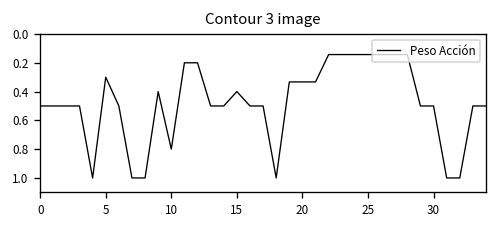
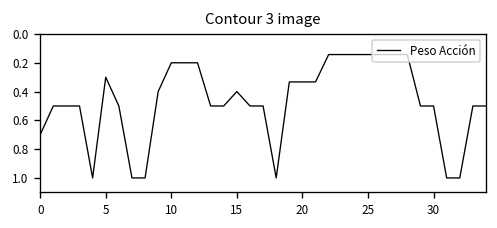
  {
-   "0": 0.5,
+   "0": 0.7,
    "5": 0.3,
-   "10": 0.8,
+   "10": 0.2,
    "15": 0.4,
    "20": 0.33,
    "25": 0.14,
    "30": 0.5
  }
